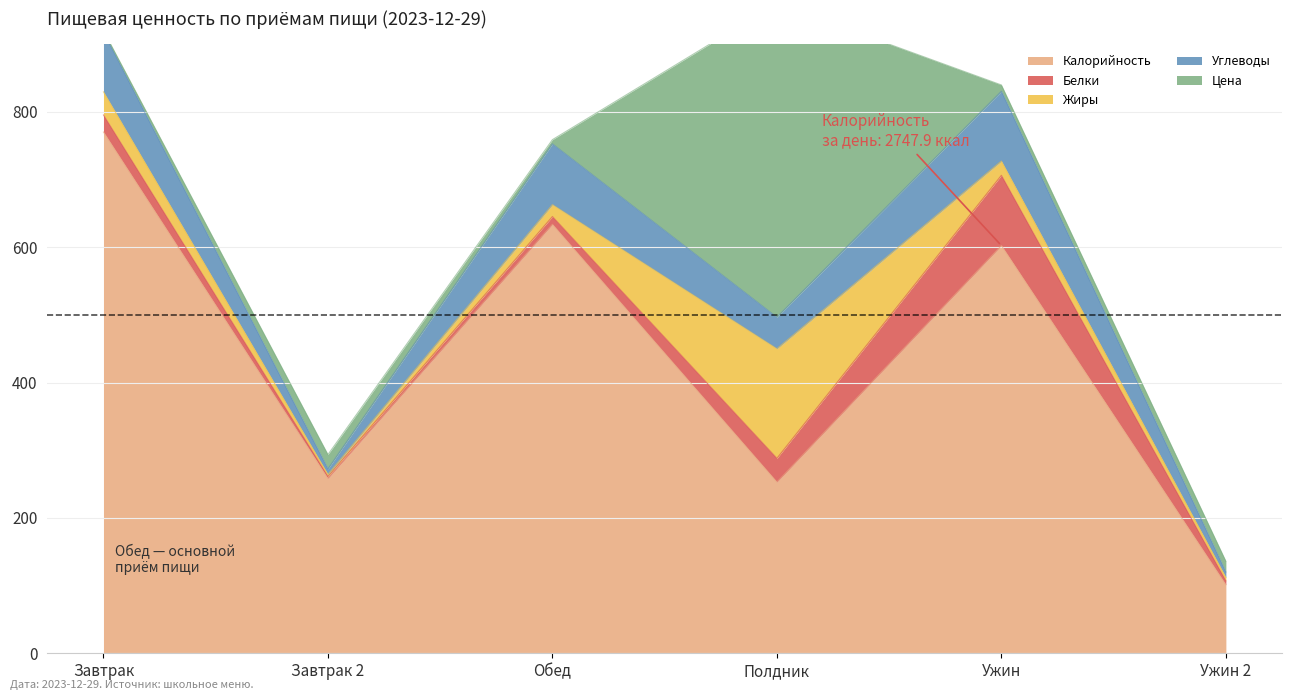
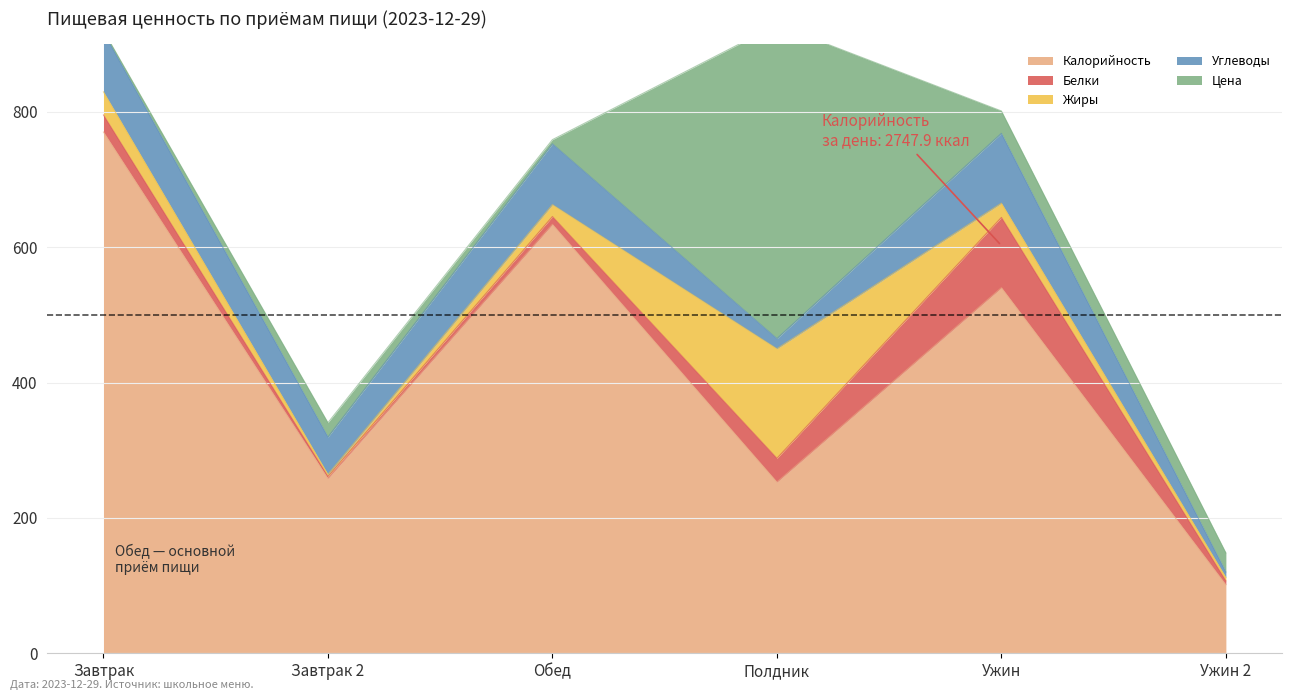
  {
    "Калорийность": {
      "Завтрак": 770,
      "Обед": 630,
      "Полдник": 250,
-     "Ужин": 600,
+     "Ужин": 540,
      "Ужин 2": 100
    },
    "Белки": {
      "Завтрак": 30,
      "Обед": 10,
      "Полдник": 40,
      "Ужин 2": 10
    },
    "Жиры": {
      "Завтрак": 30,
      "Обед": 20,
      "Полдник": 160,
      "Ужин 2": 10
    },
    "Углеводы": {
-     "Завтрак 2": 10,
+     "Завтрак 2": 60,
      "Обед": 90,
-     "Полдник": 50,
+     "Полдник": 20,
      "Ужин 2": 10
    },
    "Цена": {
      "Завтрак 2": 20,
      "Обед": 10,
-     "Ужин": 10,
-     "Ужин 2": 20
+     "Ужин": 30,
+     "Ужин 2": 30
    }
  }
